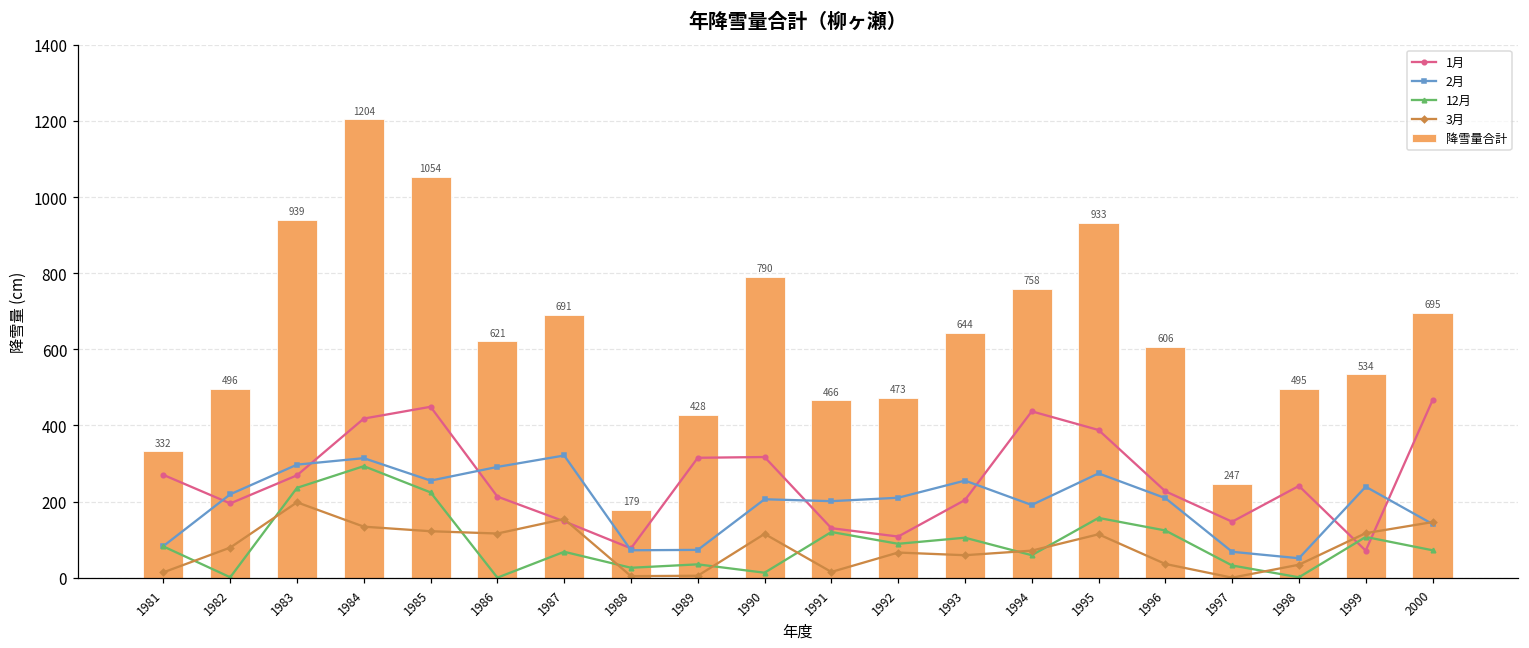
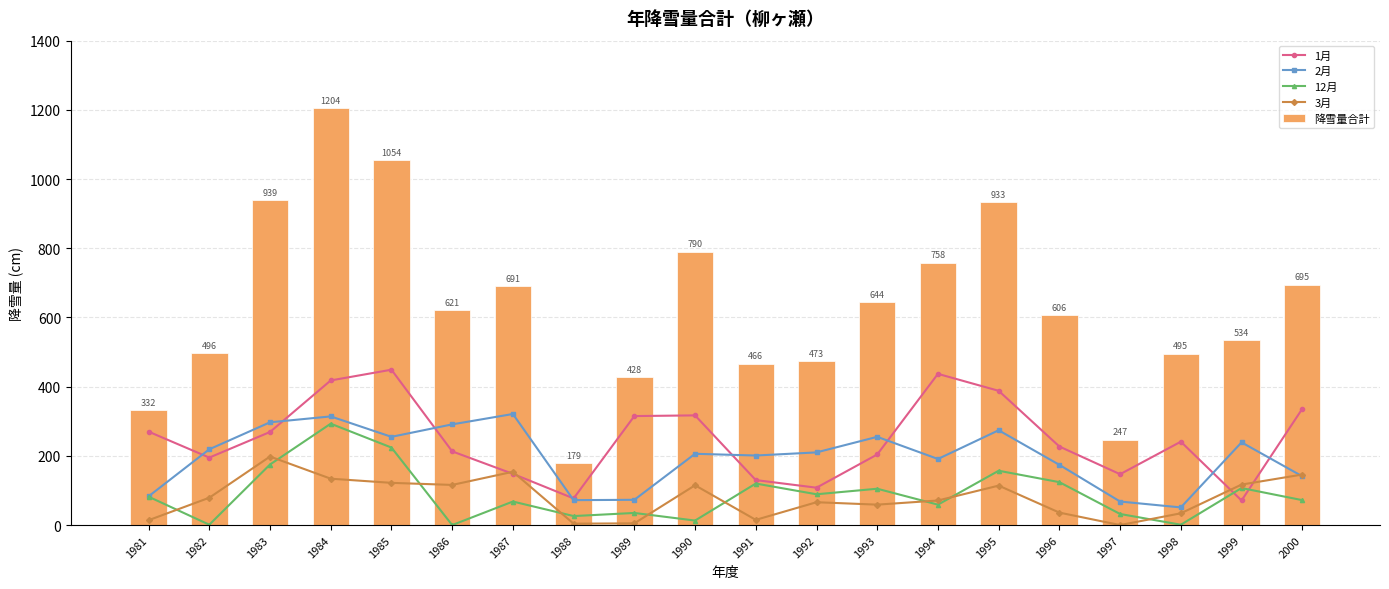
  {
    "1月": {
      "1981": 270,
      "1982": 200,
      "1983": 270,
      "1984": 420,
      "1985": 450,
      "1986": 210,
      "1989": 320,
      "1990": 320,
      "1991": 130,
      "1992": 110,
      "1993": 200,
      "1994": 440,
      "1995": 390,
      "1996": 230,
      "1997": 150,
      "1998": 240,
      "1999": 70,
-     "2000": 470
+     "2000": 340
    },
    "2月": {
      "1982": 220,
      "1983": 300,
      "1984": 310,
      "1985": 260,
      "1986": 290,
      "1987": 320,
      "1989": 70,
      "1990": 210,
      "1991": 200,
      "1992": 210,
      "1993": 260,
      "1994": 190,
      "1995": 270,
-     "1996": 210,
+     "1996": 170,
      "1997": 70,
      "1998": 50,
      "1999": 240
    },
    "12月": {
      "1982": 0,
-     "1983": 240,
+     "1983": 180,
      "1984": 290,
      "1985": 220,
      "1986": 0,
      "1987": 70,
      "1988": 30,
      "1989": 40,
      "1990": 10,
      "1991": 120,
      "1992": 90,
      "1993": 110,
      "1994": 60,
      "1995": 160,
      "1996": 120,
      "1997": 30,
      "1998": 0,
      "1999": 110,
      "2000": 70
    }
  }
